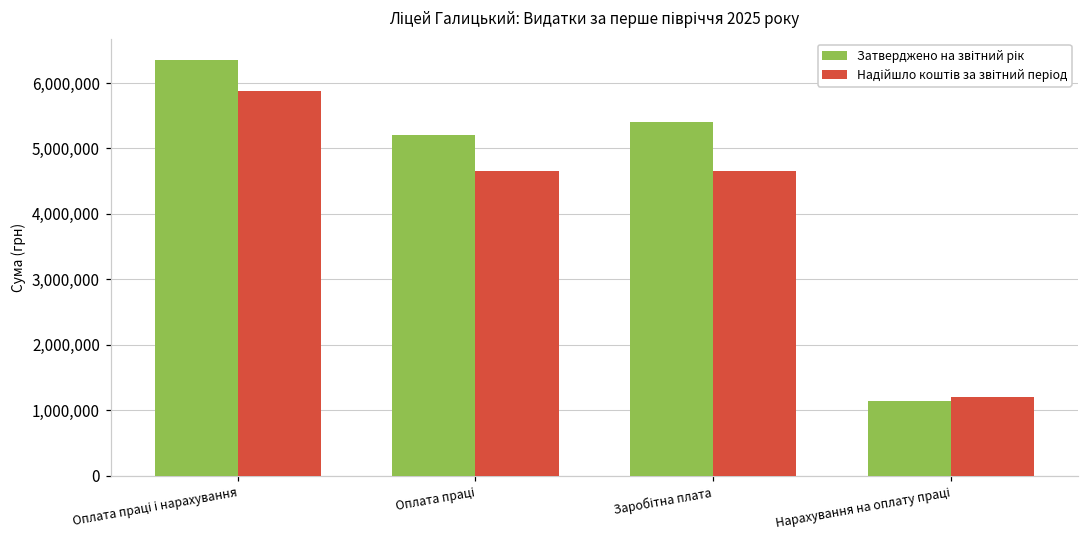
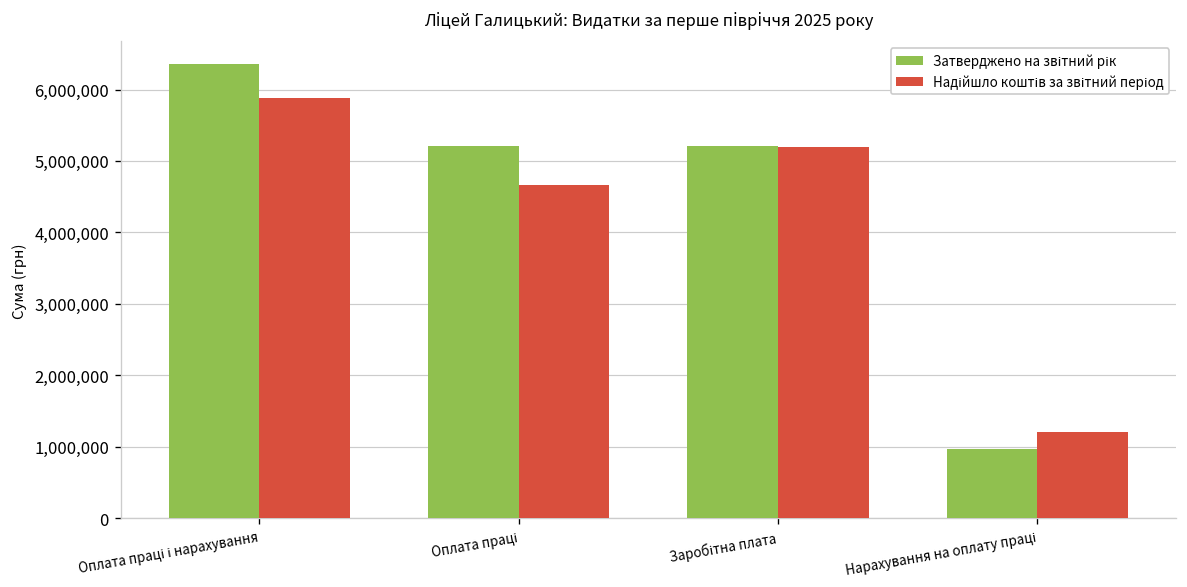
  {
    "Затверджено на звітний рік": {
      "Оплата праці і нарахування": "6,400,000",
      "Оплата праці": "5,200,000",
-     "Заробітна плата": "5,400,000",
-     "Нарахування на оплату праці": "1,100,000"
+     "Заробітна плата": "5,200,000",
+     "Нарахування на оплату праці": "1,000,000"
    },
    "Надійшло коштів за звітний період": {
      "Оплата праці і нарахування": "5,900,000",
      "Оплата праці": "4,700,000",
-     "Заробітна плата": "4,700,000",
+     "Заробітна плата": "5,200,000",
      "Нарахування на оплату праці": "1,200,000"
    }
  }
